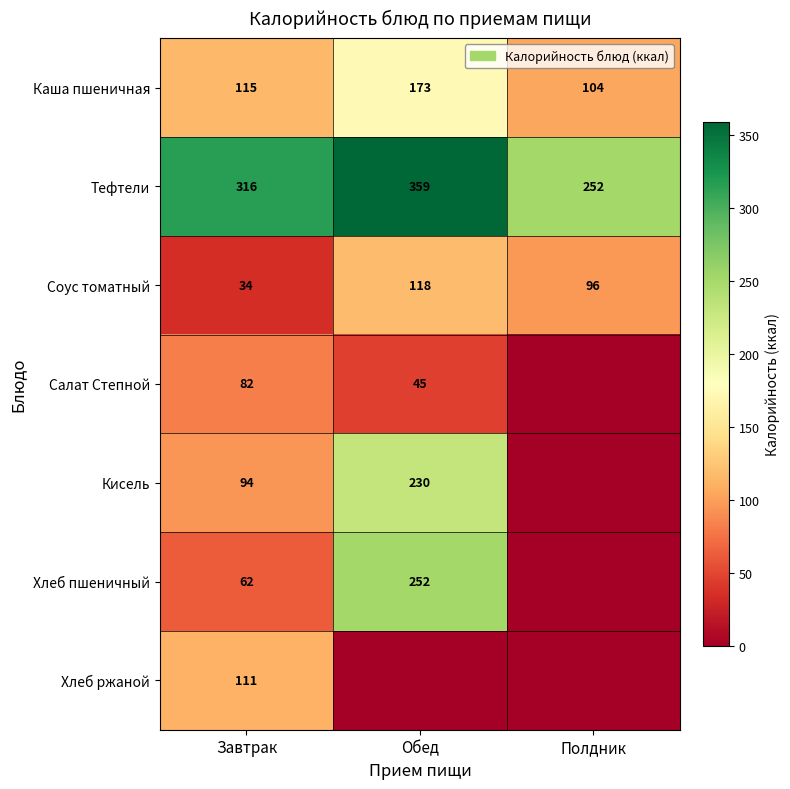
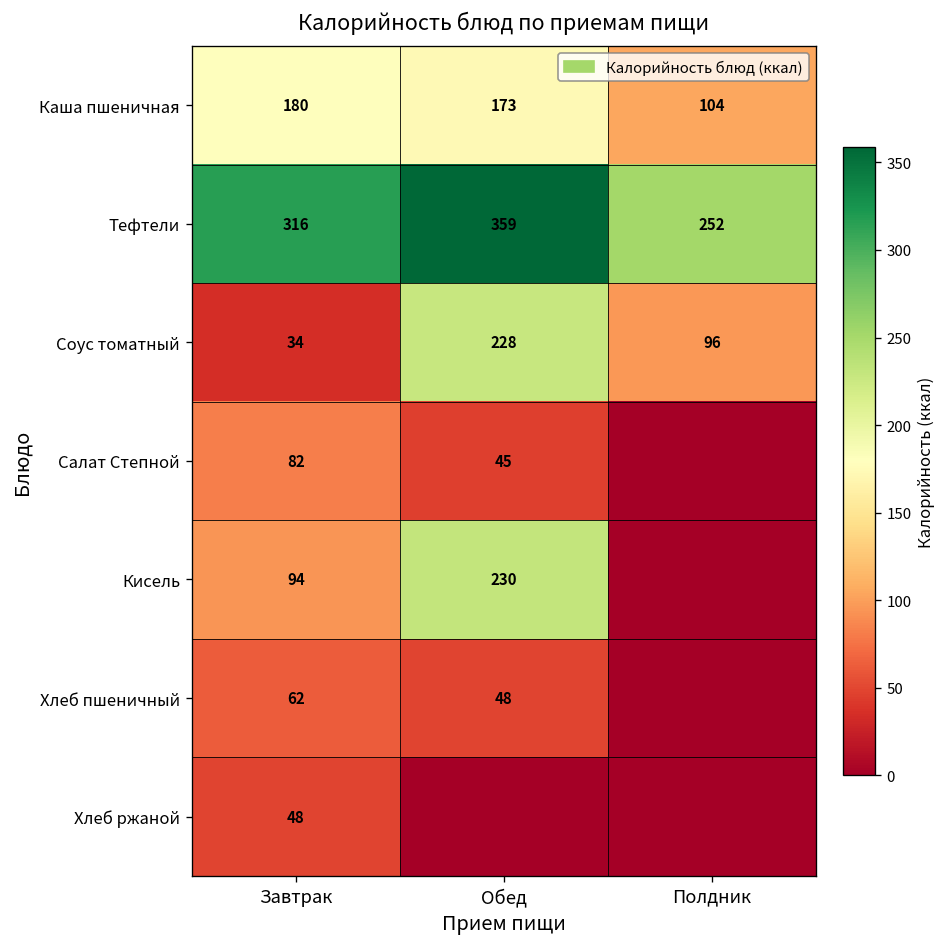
  {
    "Каша пшеничная": {
-     "Завтрак": 115,
+     "Завтрак": 180,
      "Обед": 173,
      "Полдник": 104
    },
    "Тефтели": {
      "Завтрак": 316,
      "Обед": 359,
      "Полдник": 252
    },
    "Соус томатный": {
      "Завтрак": 34,
-     "Обед": 118,
+     "Обед": 228,
      "Полдник": 96
    },
    "Салат Степной": {
      "Завтрак": 82,
      "Обед": 45
    },
    "Кисель": {
      "Завтрак": 94,
      "Обед": 230
    },
    "Хлеб пшеничный": {
      "Завтрак": 62,
-     "Обед": 252
+     "Обед": 48
    },
    "Хлеб ржаной": {
-     "Завтрак": 111
+     "Завтрак": 48
    }
  }
